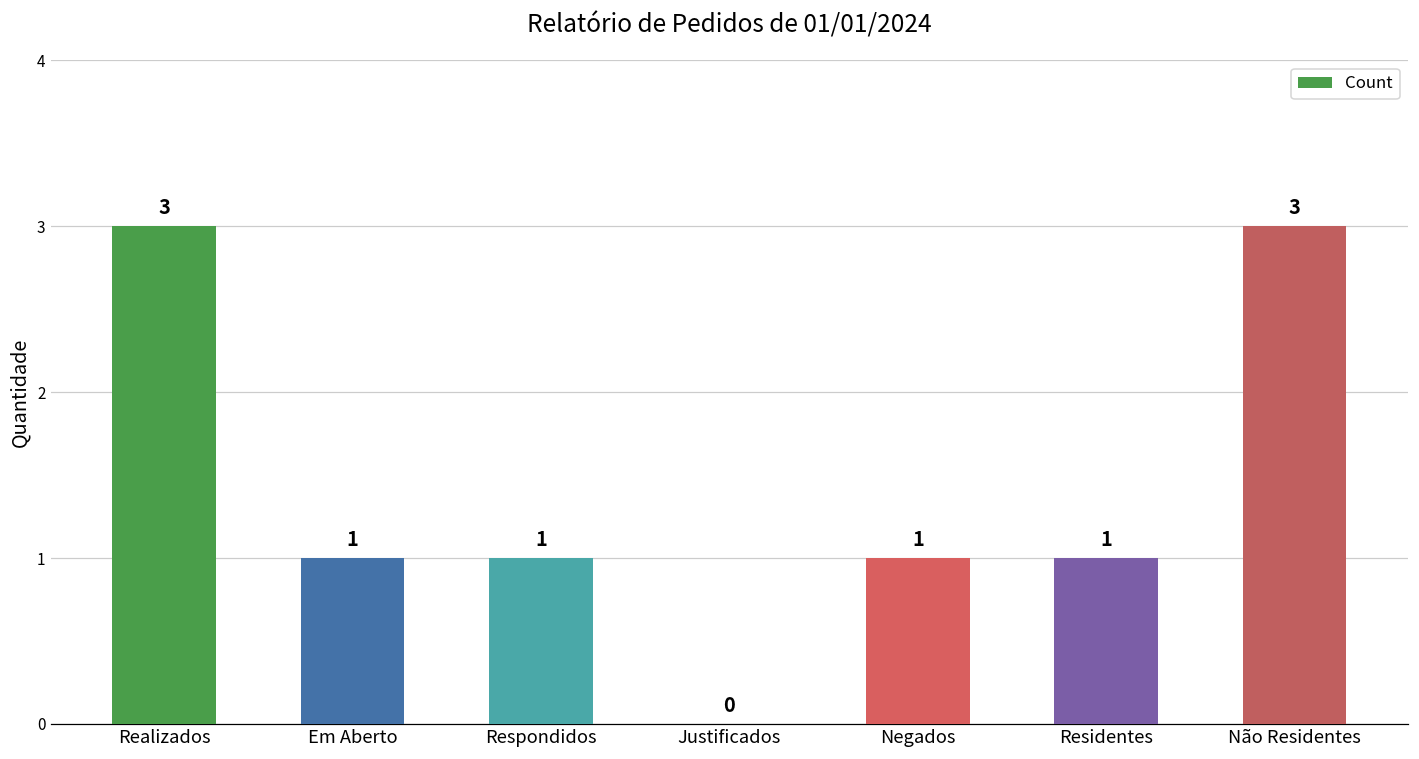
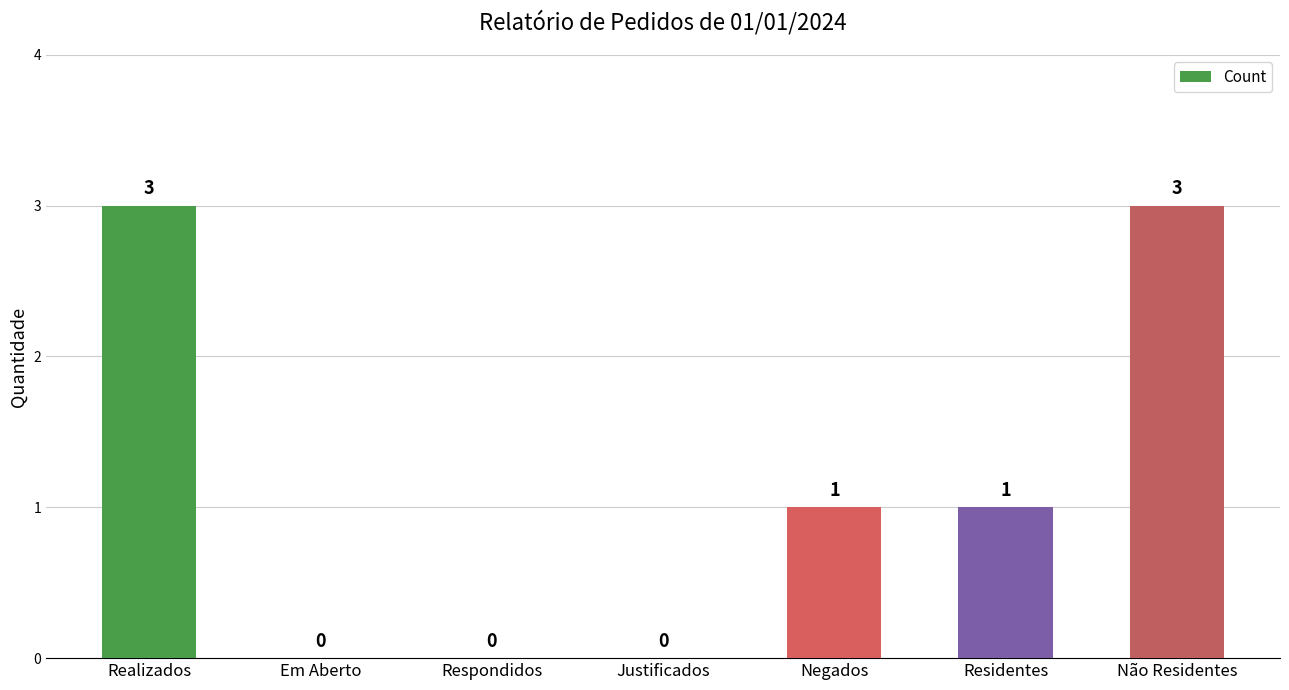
  {
    "Realizados": 3,
-   "Em Aberto": 1,
-   "Respondidos": 1,
+   "Em Aberto": 0,
+   "Respondidos": 0,
    "Justificados": 0,
    "Negados": 1,
    "Residentes": 1,
    "Não Residentes": 3
  }
